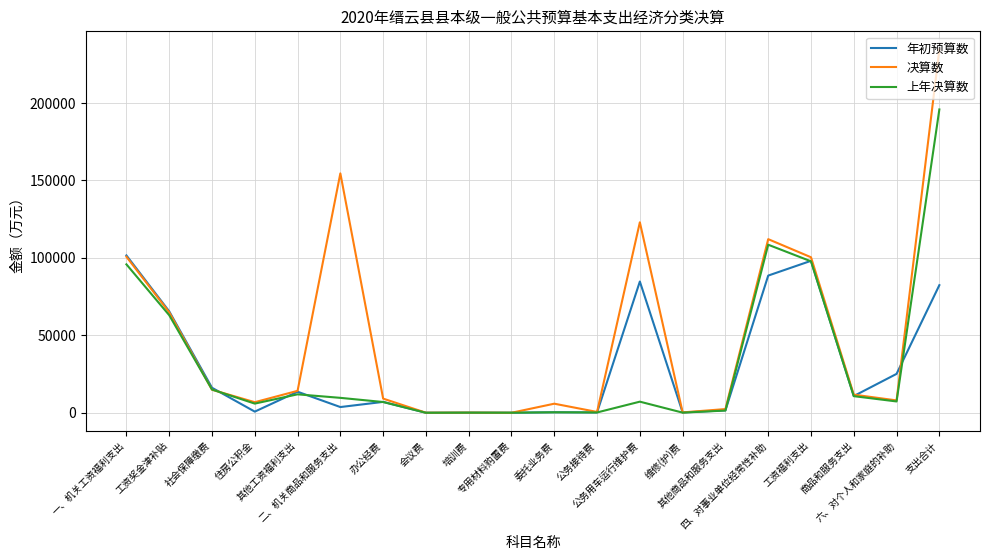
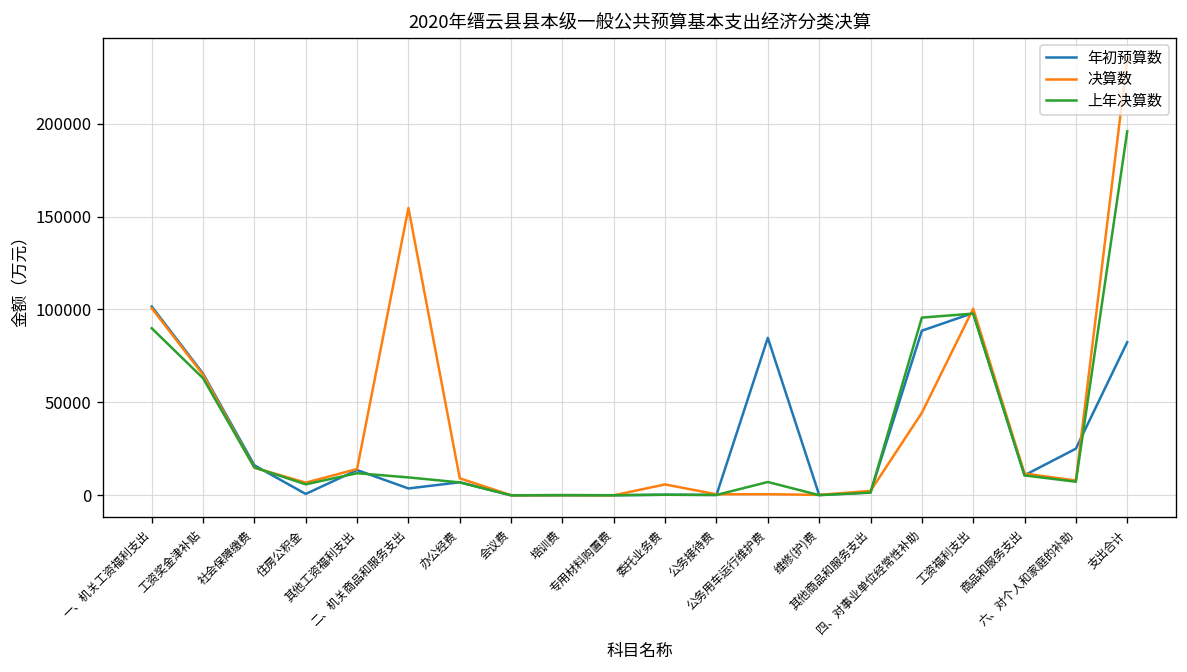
  {
    "年初预算数": {
      "住房公积金": 1000,
      "二、机关商品和服务支出": 4000,
      "公务用车运行维护费": 85000,
      "四、对事业单位经常性补助": 89000,
      "六、对个人和家庭的补助": 25000,
      "支出合计": 82000
    },
    "决算数": {
      "二、机关商品和服务支出": 155000,
      "办公经费": 9000,
      "委托业务费": 6000,
-     "公务用车运行维护费": 123000,
-     "四、对事业单位经常性补助": 112000,
+     "公务用车运行维护费": 1000,
+     "四、对事业单位经常性补助": 44000,
      "工资福利支出": 100000
    },
    "上年决算数": {
-     "一、机关工资福利支出": 96000,
+     "一、机关工资福利支出": 90000,
      "工资奖金津补贴": 63000,
      "其他工资福利支出": 12000,
      "二、机关商品和服务支出": 10000,
      "公务用车运行维护费": 7000,
-     "四、对事业单位经常性补助": 109000,
+     "四、对事业单位经常性补助": 96000,
      "支出合计": 196000
    }
  }
